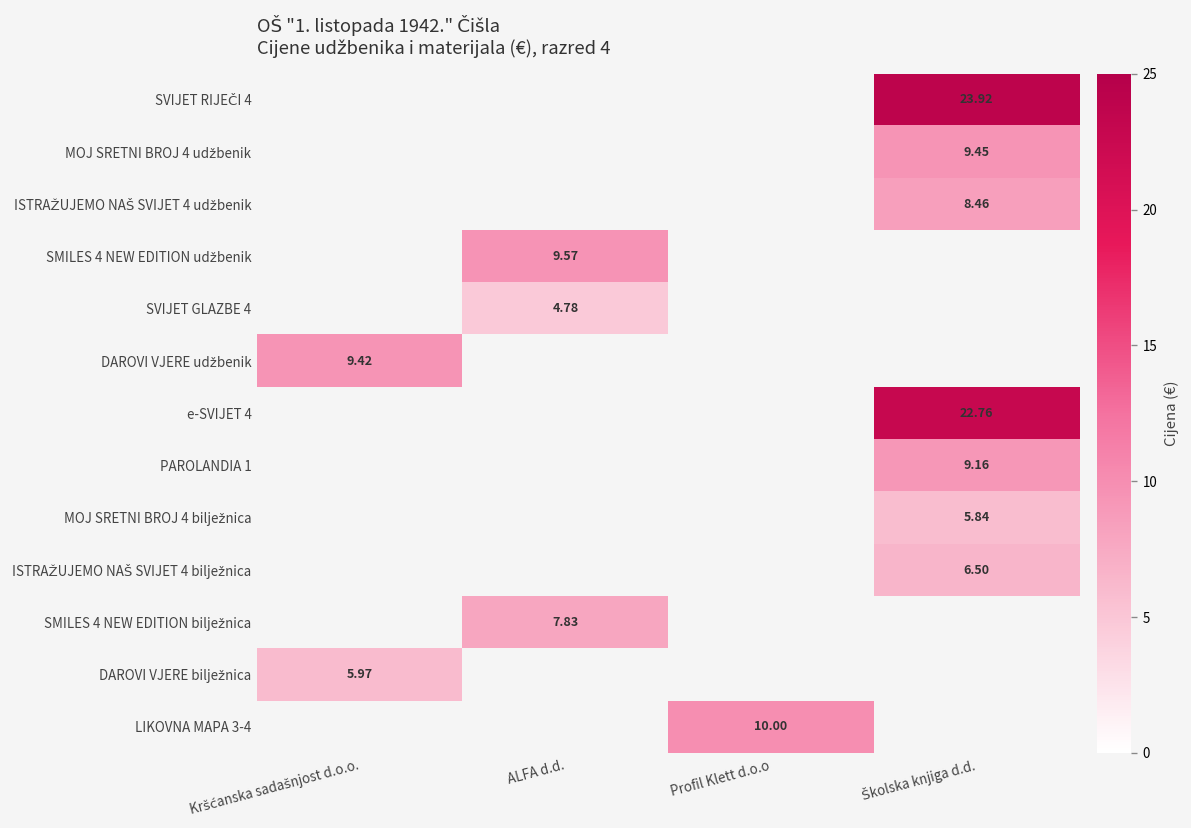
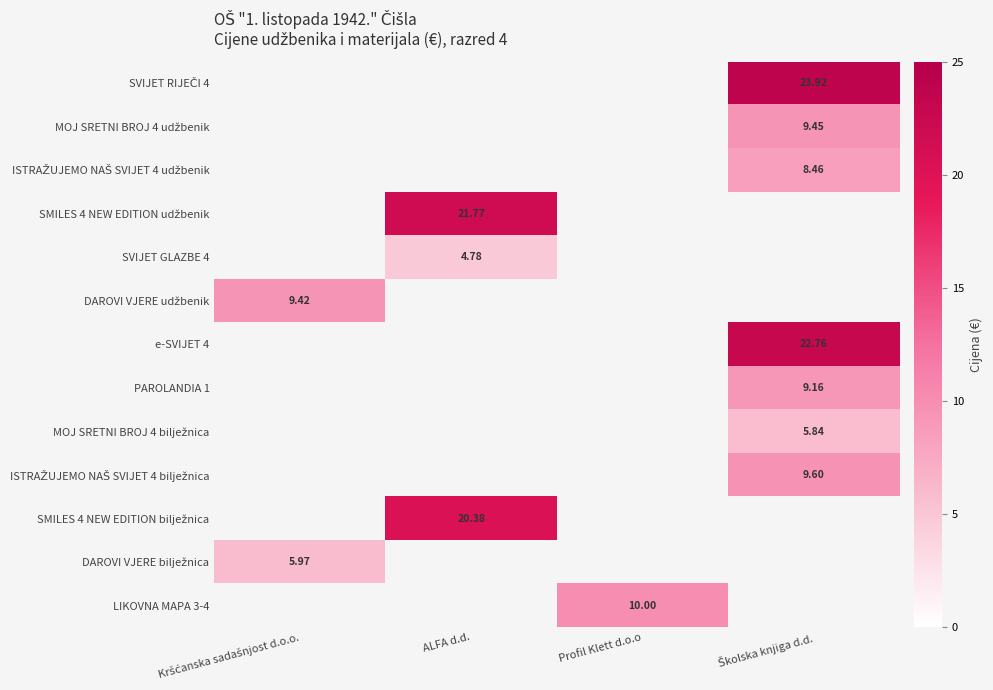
  {
    "SVIJET RIJEČI 4": {
      "Školska knjiga d.d.": 23.92
    },
    "MOJ SRETNI BROJ 4 udžbenik": {
      "Školska knjiga d.d.": 9.45
    },
    "ISTRAŽUJEMO NAŠ SVIJET 4 udžbenik": {
      "Školska knjiga d.d.": 8.46
    },
    "SMILES 4 NEW EDITION udžbenik": {
-     "ALFA d.d.": 9.57
+     "ALFA d.d.": 21.77
    },
    "SVIJET GLAZBE 4": {
      "ALFA d.d.": 4.78
    },
    "DAROVI VJERE udžbenik": {
      "Kršćanska sadašnjost d.o.o.": 9.42
    },
    "e-SVIJET 4": {
      "Školska knjiga d.d.": 22.76
    },
    "PAROLANDIA 1": {
      "Školska knjiga d.d.": 9.16
    },
    "MOJ SRETNI BROJ 4 bilježnica": {
      "Školska knjiga d.d.": 5.84
    },
    "ISTRAŽUJEMO NAŠ SVIJET 4 bilježnica": {
-     "Školska knjiga d.d.": 6.50
+     "Školska knjiga d.d.": 9.60
    },
    "SMILES 4 NEW EDITION bilježnica": {
-     "ALFA d.d.": 7.83
+     "ALFA d.d.": 20.38
    },
    "DAROVI VJERE bilježnica": {
      "Kršćanska sadašnjost d.o.o.": 5.97
    },
    "LIKOVNA MAPA 3-4": {
      "Profil Klett d.o.o": 10.00
    }
  }
